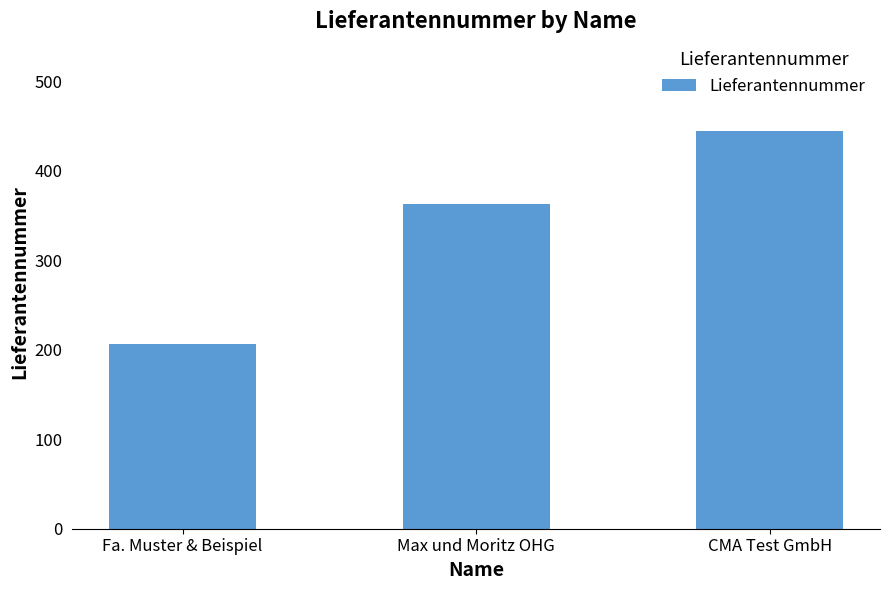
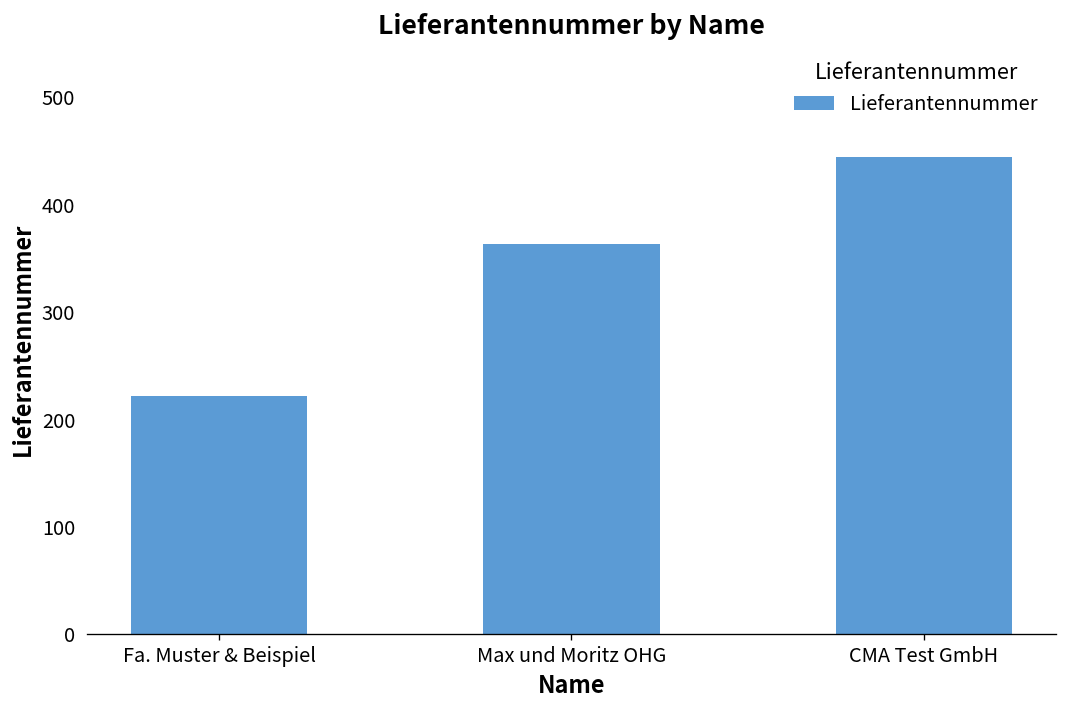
  {
-   "Fa. Muster & Beispiel": 210,
+   "Fa. Muster & Beispiel": 220,
    "Max und Moritz OHG": 360,
    "CMA Test GmbH": 440
  }
